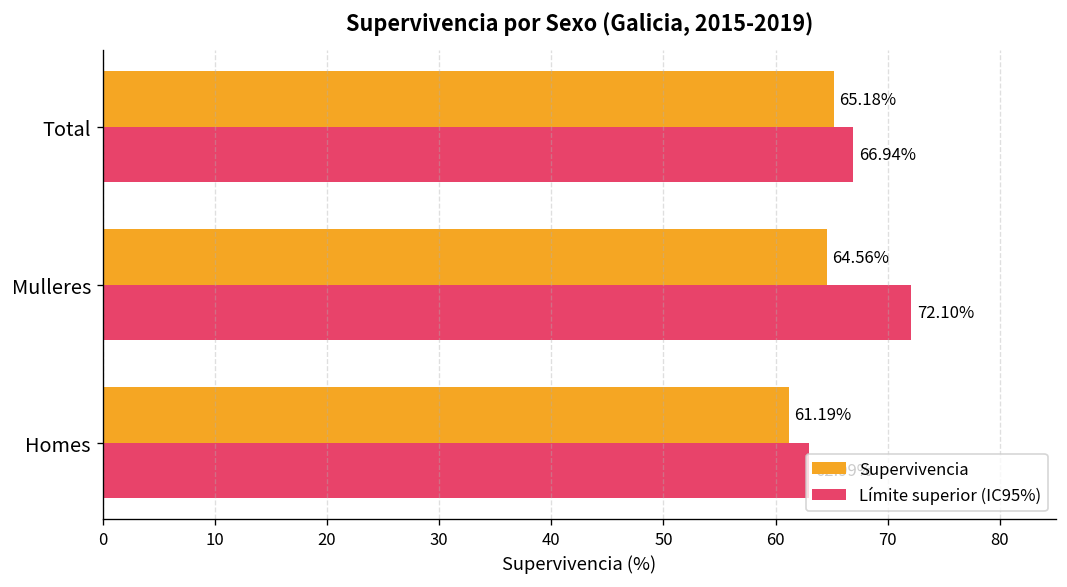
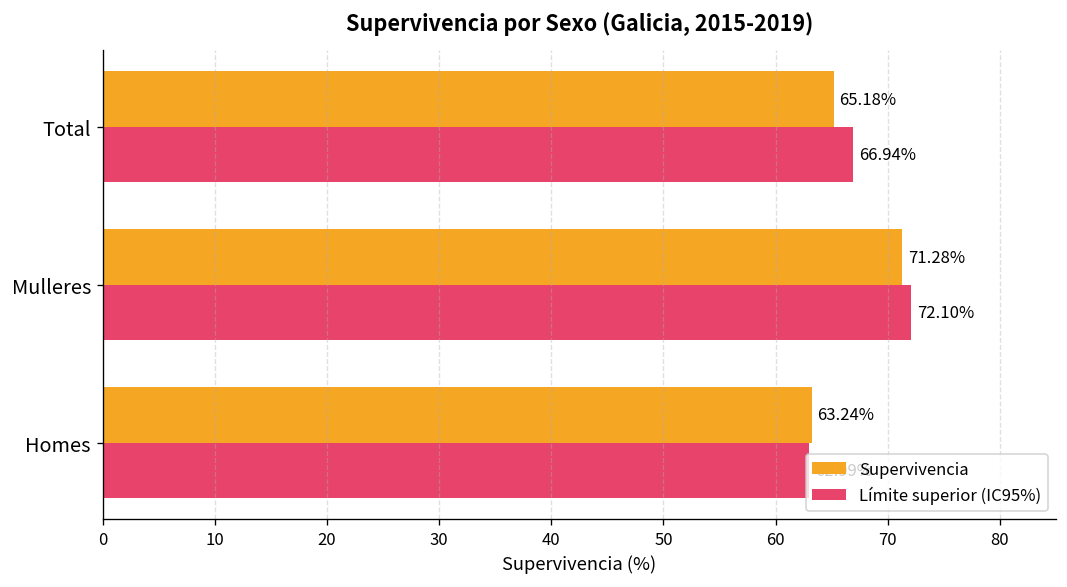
  {
    "Supervivencia": {
      "Total": "65.18%",
-     "Mulleres": "64.56%",
-     "Homes": "61.19%"
+     "Mulleres": "71.28%",
+     "Homes": "63.24%"
    },
    "Límite superior (IC95%)": {
      "Total": "66.94%",
      "Mulleres": "72.10%"
    }
  }
